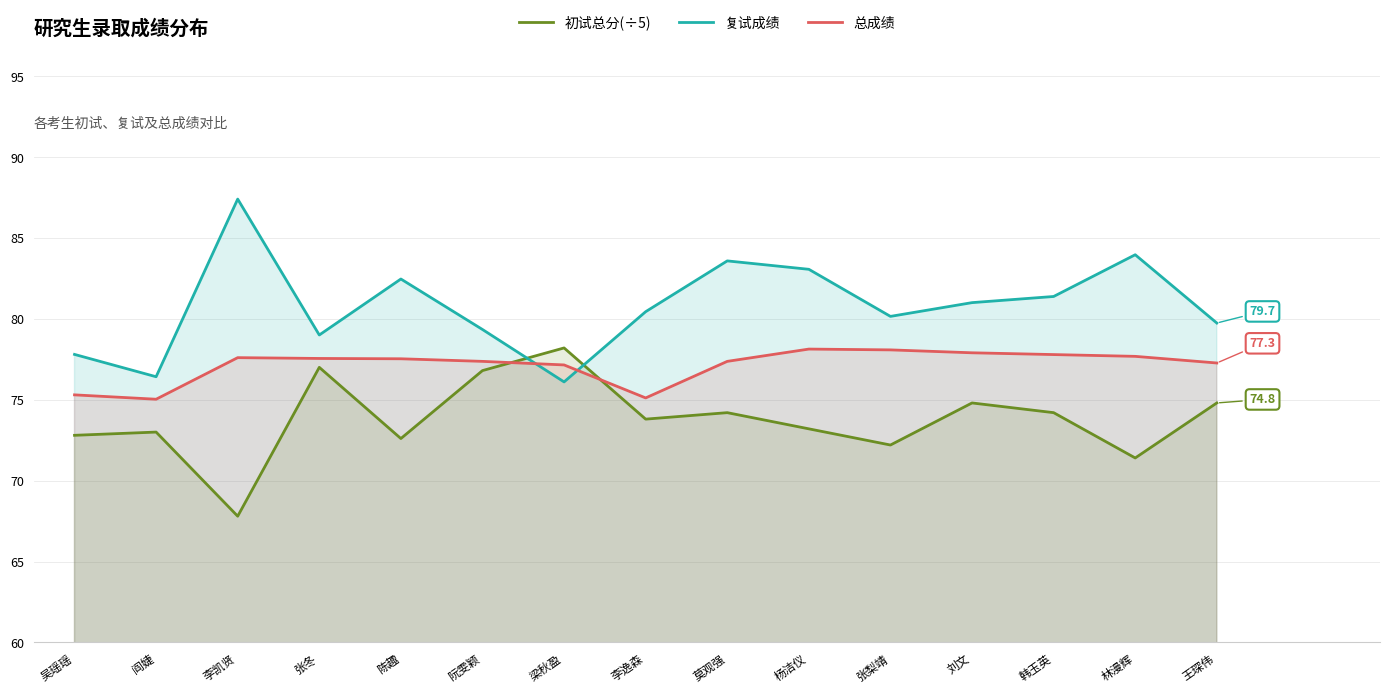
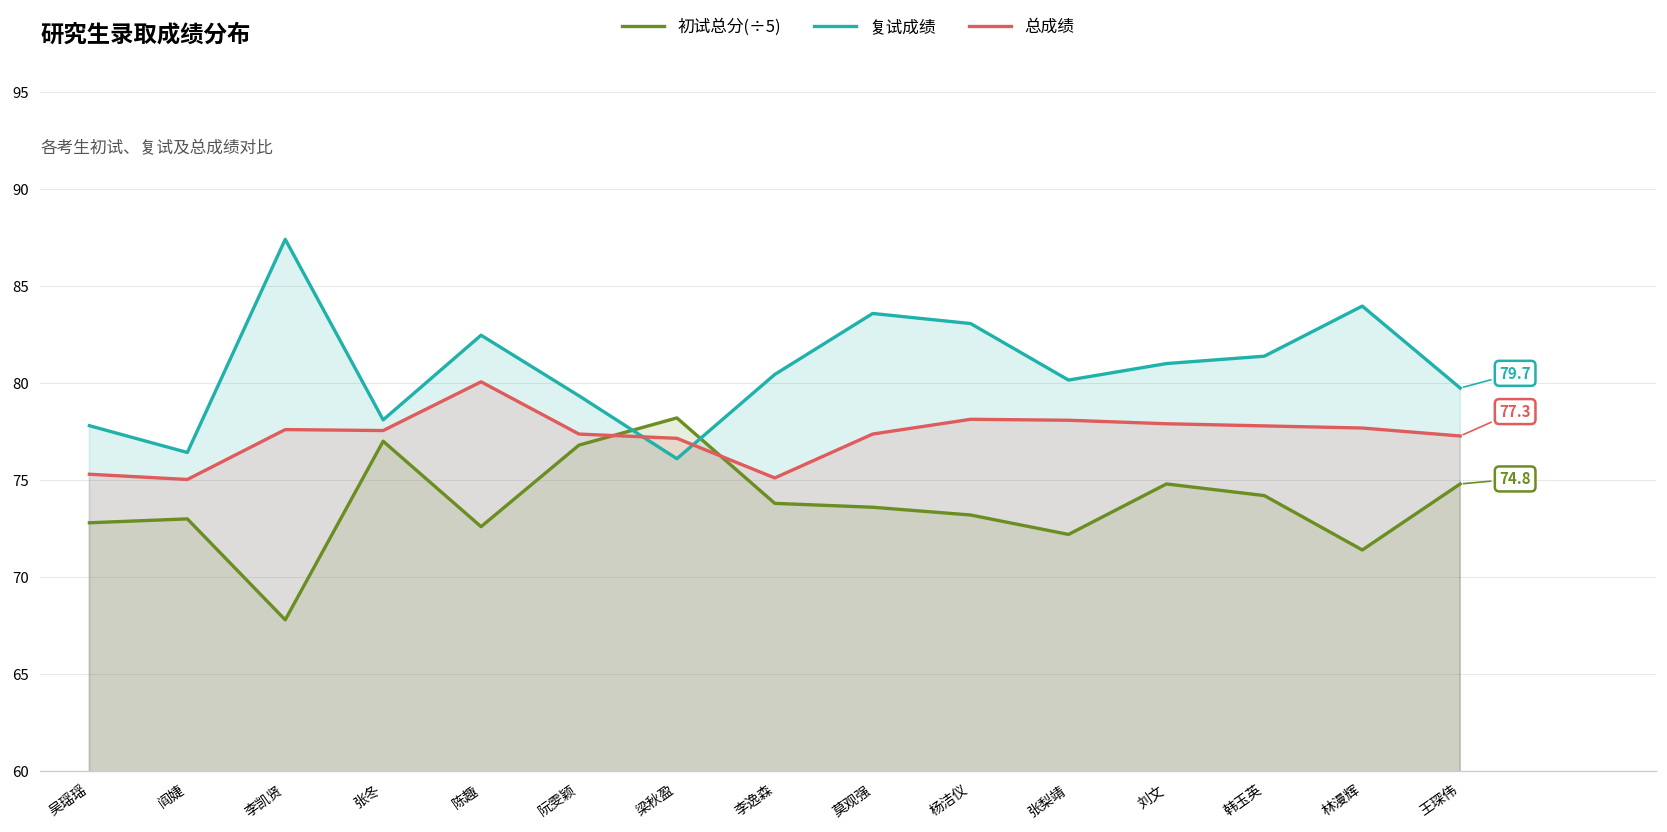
  {
    "初试总分(÷5)": {
      "吴瑶瑶": 72.8,
      "阎婕": 73.0,
      "李凯贤": 67.8,
      "张冬": 77.0,
      "陈趣": 72.6,
      "阮雯颖": 76.8,
      "梁秋盈": 78.2,
      "李逸森": 73.8,
-     "莫观强": 74.2,
+     "莫观强": 73.6,
      "杨洁仪": 73.2,
      "张梨靖": 72.2,
      "刘文": 74.8,
      "韩玉英": 74.2,
      "林漫辉": 71.4
    },
    "复试成绩": {
      "吴瑶瑶": 77.8,
      "阎婕": 76.4,
      "李凯贤": 87.4,
-     "张冬": 79.0,
+     "张冬": 78.1,
      "陈趣": 82.5,
      "阮雯颖": 79.3,
      "梁秋盈": 76.1,
      "李逸森": 80.4,
      "莫观强": 83.6,
      "杨洁仪": 83.1,
      "张梨靖": 80.2,
      "刘文": 81.0,
      "韩玉英": 81.4,
      "林漫辉": 84.0
    },
    "总成绩": {
      "吴瑶瑶": 75.3,
      "阎婕": 75.0,
      "李凯贤": 77.6,
      "张冬": 77.6,
-     "陈趣": 77.5,
+     "陈趣": 80.1,
      "阮雯颖": 77.4,
      "梁秋盈": 77.2,
      "李逸森": 75.1,
      "莫观强": 77.4,
      "杨洁仪": 78.1,
      "张梨靖": 78.1,
      "刘文": 77.9,
      "韩玉英": 77.8,
      "林漫辉": 77.7
    }
  }
